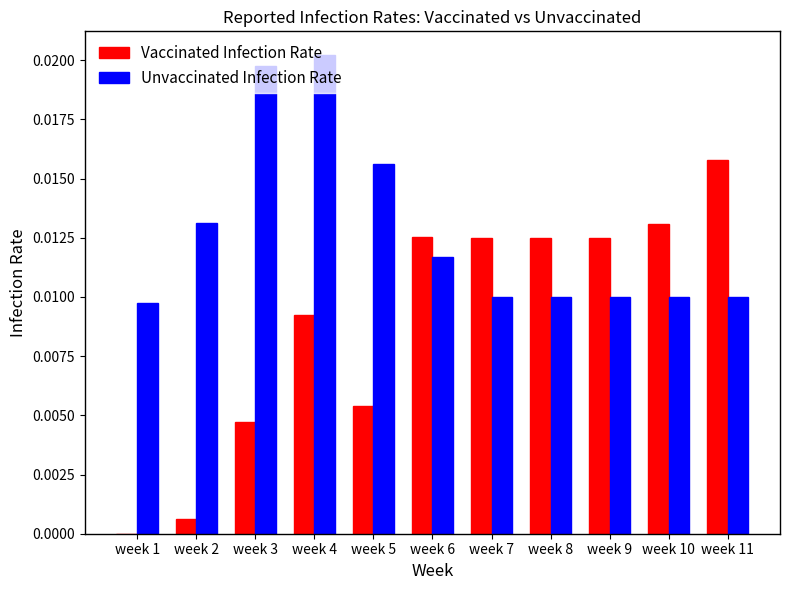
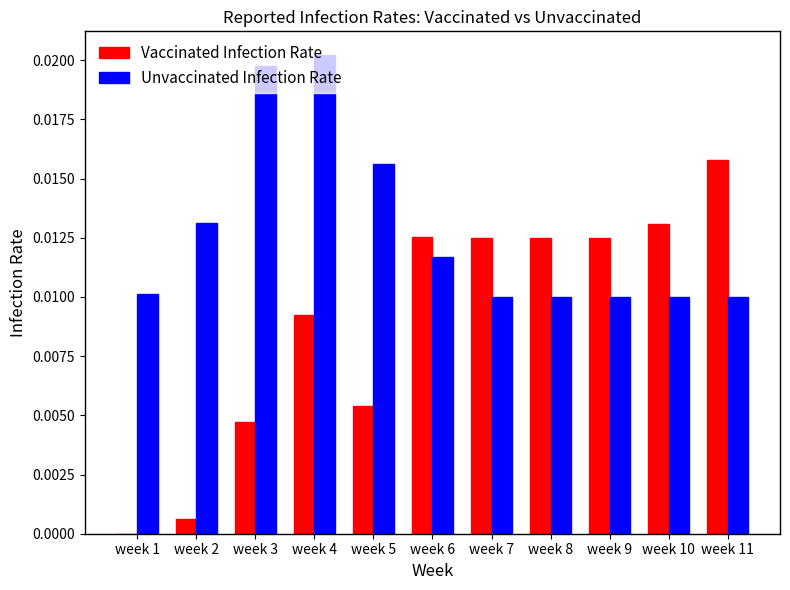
  {
    "Vaccinated Infection Rate": {
      "week 1": 0.0000,
      "week 2": 0.0006,
      "week 3": 0.0047,
      "week 4": 0.0092,
      "week 5": 0.0054,
      "week 6": 0.0125,
      "week 7": 0.0125,
      "week 8": 0.0125,
      "week 9": 0.0125,
      "week 10": 0.0131,
      "week 11": 0.0158
    },
    "Unvaccinated Infection Rate": {
-     "week 1": 0.0098,
+     "week 1": 0.0101,
      "week 2": 0.0131,
      "week 5": 0.0156,
      "week 6": 0.0117,
      "week 7": 0.0100,
      "week 8": 0.0100,
      "week 9": 0.0100,
      "week 10": 0.0100,
      "week 11": 0.0100
    }
  }
